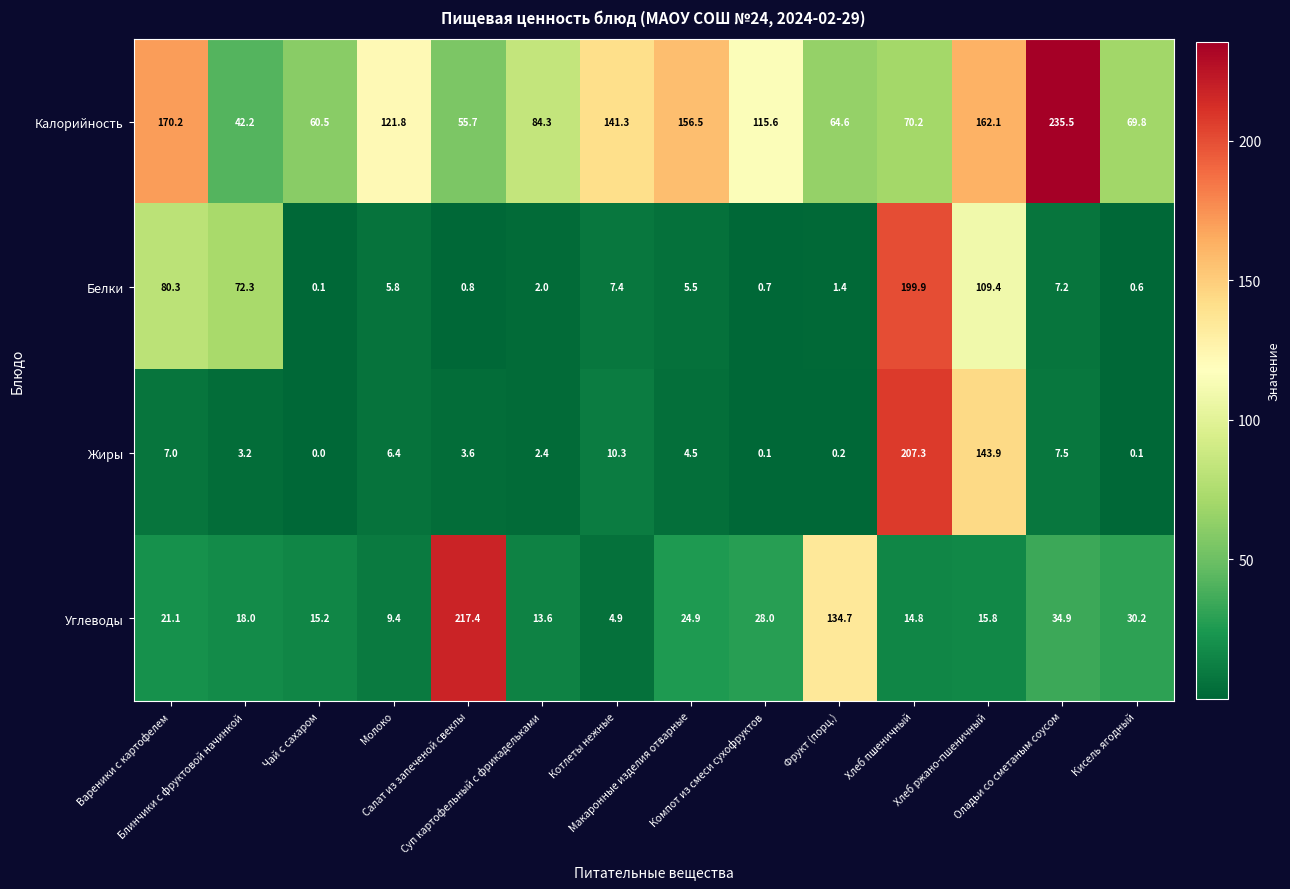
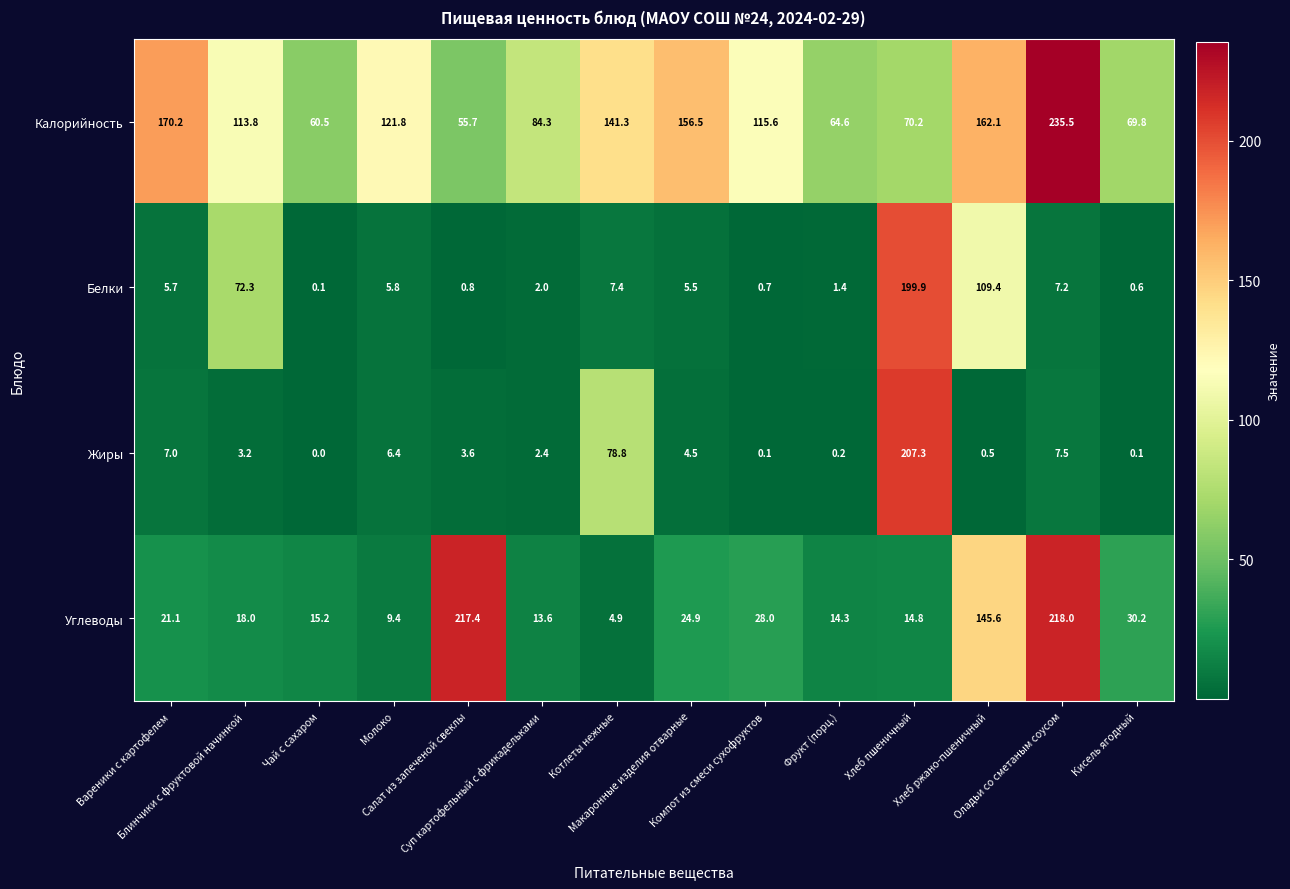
  {
    "Калорийность": {
      "Вареники с картофелем": 170.2,
-     "Блинчики с фруктовой начинкой": 42.2,
+     "Блинчики с фруктовой начинкой": 113.8,
      "Чай с сахаром": 60.5,
      "Молоко": 121.8,
      "Салат из запеченой свеклы": 55.7,
      "Суп картофельный с фрикадельками": 84.3,
      "Котлеты нежные": 141.3,
      "Макаронные изделия отварные": 156.5,
      "Компот из смеси сухофруктов": 115.6,
      "Фрукт (порц.)": 64.6,
      "Хлеб пшеничный": 70.2,
      "Хлеб ржано-пшеничный": 162.1,
      "Оладьи со сметаным соусом": 235.5,
      "Кисель ягодный": 69.8
    },
    "Белки": {
-     "Вареники с картофелем": 80.3,
+     "Вареники с картофелем": 5.7,
      "Блинчики с фруктовой начинкой": 72.3,
      "Чай с сахаром": 0.1,
      "Молоко": 5.8,
      "Салат из запеченой свеклы": 0.8,
      "Суп картофельный с фрикадельками": 2.0,
      "Котлеты нежные": 7.4,
      "Макаронные изделия отварные": 5.5,
      "Компот из смеси сухофруктов": 0.7,
      "Фрукт (порц.)": 1.4,
      "Хлеб пшеничный": 199.9,
      "Хлеб ржано-пшеничный": 109.4,
      "Оладьи со сметаным соусом": 7.2,
      "Кисель ягодный": 0.6
    },
    "Жиры": {
      "Вареники с картофелем": 7.0,
      "Блинчики с фруктовой начинкой": 3.2,
      "Чай с сахаром": 0.0,
      "Молоко": 6.4,
      "Салат из запеченой свеклы": 3.6,
      "Суп картофельный с фрикадельками": 2.4,
-     "Котлеты нежные": 10.3,
+     "Котлеты нежные": 78.8,
      "Макаронные изделия отварные": 4.5,
      "Компот из смеси сухофруктов": 0.1,
      "Фрукт (порц.)": 0.2,
      "Хлеб пшеничный": 207.3,
-     "Хлеб ржано-пшеничный": 143.9,
+     "Хлеб ржано-пшеничный": 0.5,
      "Оладьи со сметаным соусом": 7.5,
      "Кисель ягодный": 0.1
    },
    "Углеводы": {
      "Вареники с картофелем": 21.1,
      "Блинчики с фруктовой начинкой": 18.0,
      "Чай с сахаром": 15.2,
      "Молоко": 9.4,
      "Салат из запеченой свеклы": 217.4,
      "Суп картофельный с фрикадельками": 13.6,
      "Котлеты нежные": 4.9,
      "Макаронные изделия отварные": 24.9,
      "Компот из смеси сухофруктов": 28.0,
-     "Фрукт (порц.)": 134.7,
+     "Фрукт (порц.)": 14.3,
      "Хлеб пшеничный": 14.8,
-     "Хлеб ржано-пшеничный": 15.8,
-     "Оладьи со сметаным соусом": 34.9,
+     "Хлеб ржано-пшеничный": 145.6,
+     "Оладьи со сметаным соусом": 218.0,
      "Кисель ягодный": 30.2
    }
  }
